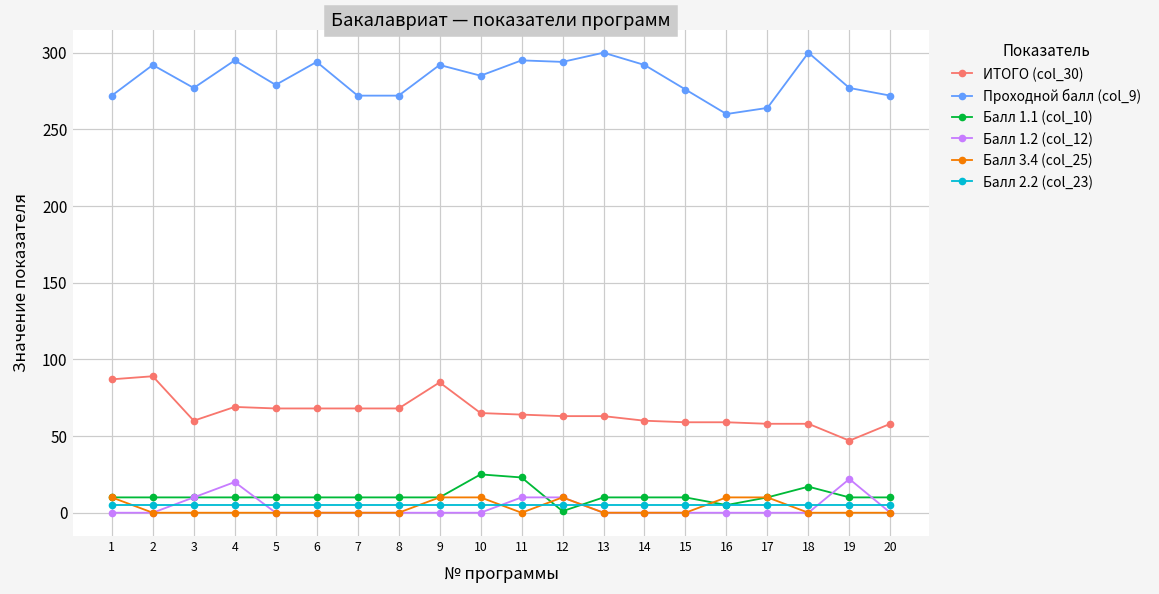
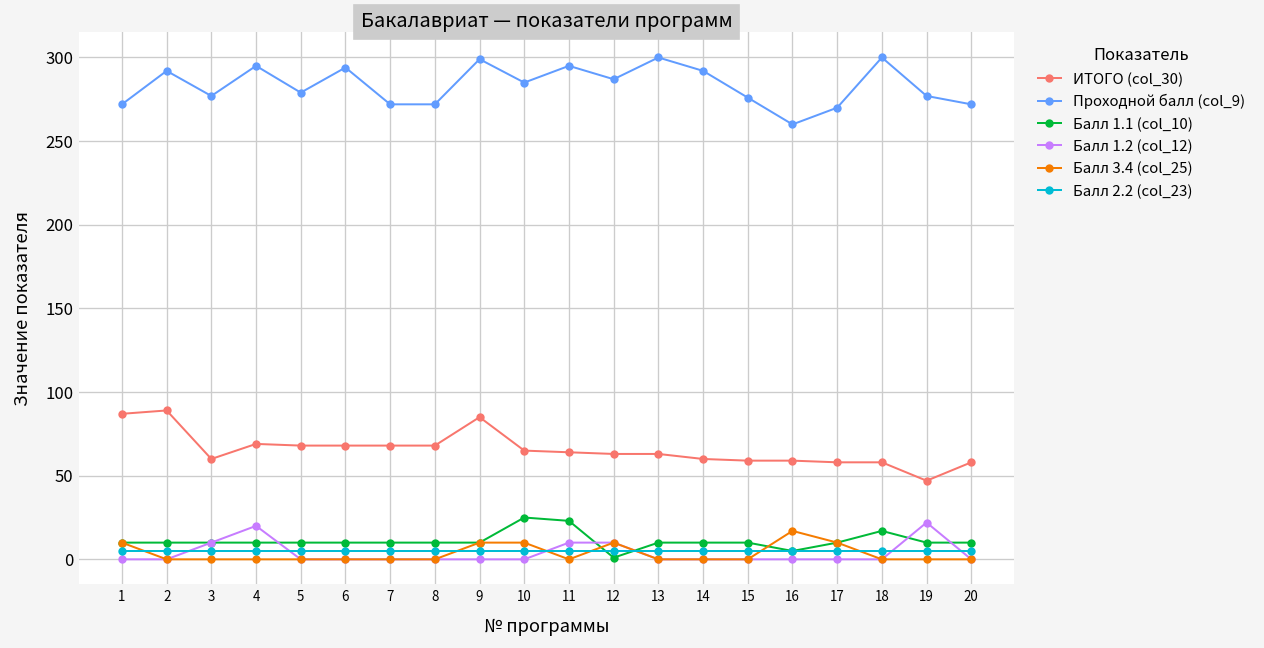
  {
    "ИТОГО (col_30)": {
      "1": 87,
      "2": 89,
      "3": 60,
      "4": 69,
      "5": 68,
      "6": 68,
      "7": 68,
      "8": 68,
      "9": 85,
      "10": 65,
      "11": 64,
      "12": 63,
      "13": 63,
      "14": 60,
      "15": 59,
      "16": 59,
      "17": 58,
      "18": 58,
      "19": 47,
      "20": 58
    },
    "Проходной балл (col_9)": {
      "1": 272,
      "2": 292,
      "3": 277,
      "4": 295,
      "5": 279,
      "6": 294,
      "7": 272,
      "8": 272,
-     "9": 292,
+     "9": 299,
      "10": 285,
      "11": 295,
-     "12": 294,
+     "12": 287,
      "13": 300,
      "14": 292,
      "15": 276,
      "16": 260,
-     "17": 264,
+     "17": 270,
      "18": 300,
      "19": 277,
      "20": 272
    },
    "Балл 1.1 (col_10)": {
      "2": 10,
      "4": 10,
      "5": 10,
      "6": 10,
      "7": 10,
      "8": 10,
      "10": 25,
      "11": 23,
      "12": 1,
      "13": 10,
      "14": 10,
      "15": 10,
      "18": 17,
      "19": 10,
      "20": 10
    },
    "Балл 1.2 (col_12)": {
      "1": 0,
      "4": 20,
      "9": 0,
      "10": 0,
      "11": 10,
      "16": 0,
      "17": 0,
      "19": 22
    },
    "Балл 3.4 (col_25)": {
      "3": 0,
      "4": 0,
      "10": 10,
      "11": 0,
-     "16": 10,
+     "16": 17,
      "19": 0
    },
    "Балл 2.2 (col_23)": {
      "1": 5,
      "2": 5,
      "3": 5,
      "4": 5,
      "5": 5,
      "6": 5,
      "7": 5,
      "8": 5,
      "9": 5,
      "10": 5,
      "11": 5,
      "12": 5,
      "13": 5,
      "14": 5,
      "15": 5,
      "17": 5,
      "18": 5,
      "19": 5,
      "20": 5
    }
  }
